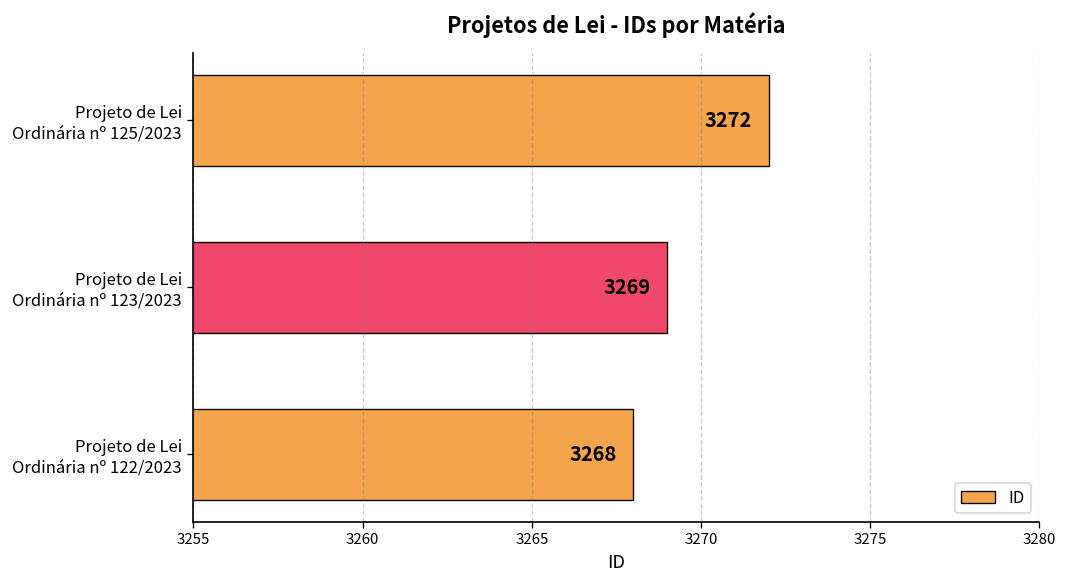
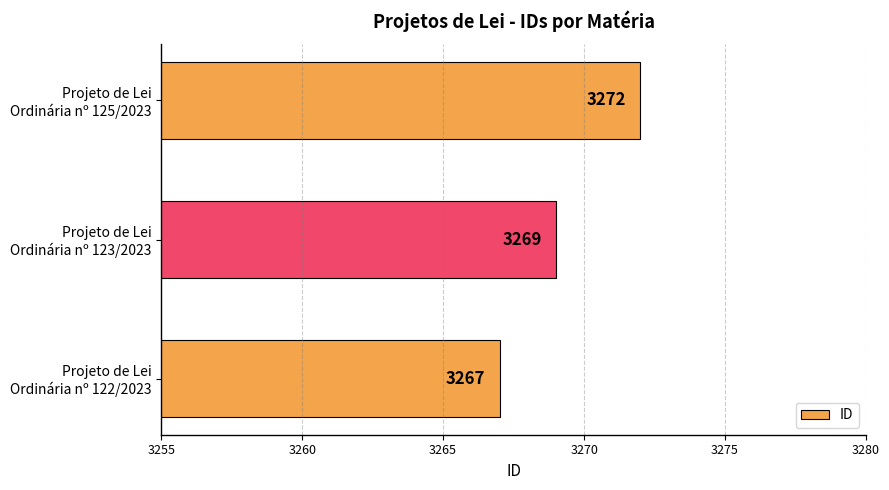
  {
    "Projeto de Lei Ordinária nº 125/2023": 3272,
    "Projeto de Lei Ordinária nº 123/2023": 3269,
-   "Projeto de Lei Ordinária nº 122/2023": 3268
+   "Projeto de Lei Ordinária nº 122/2023": 3267
  }
